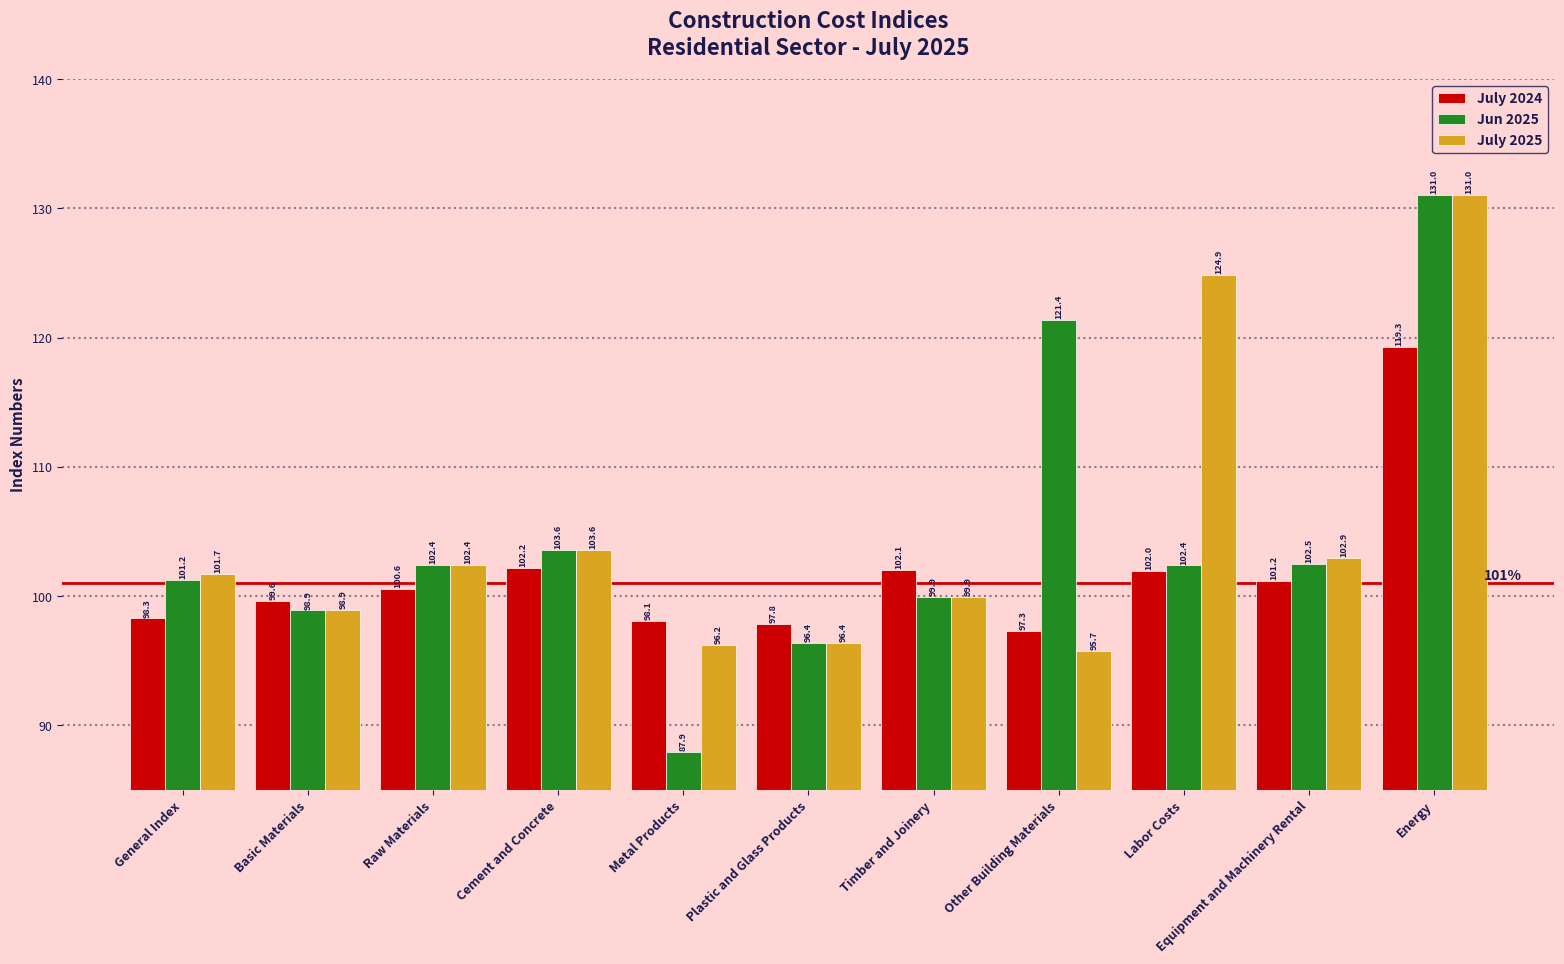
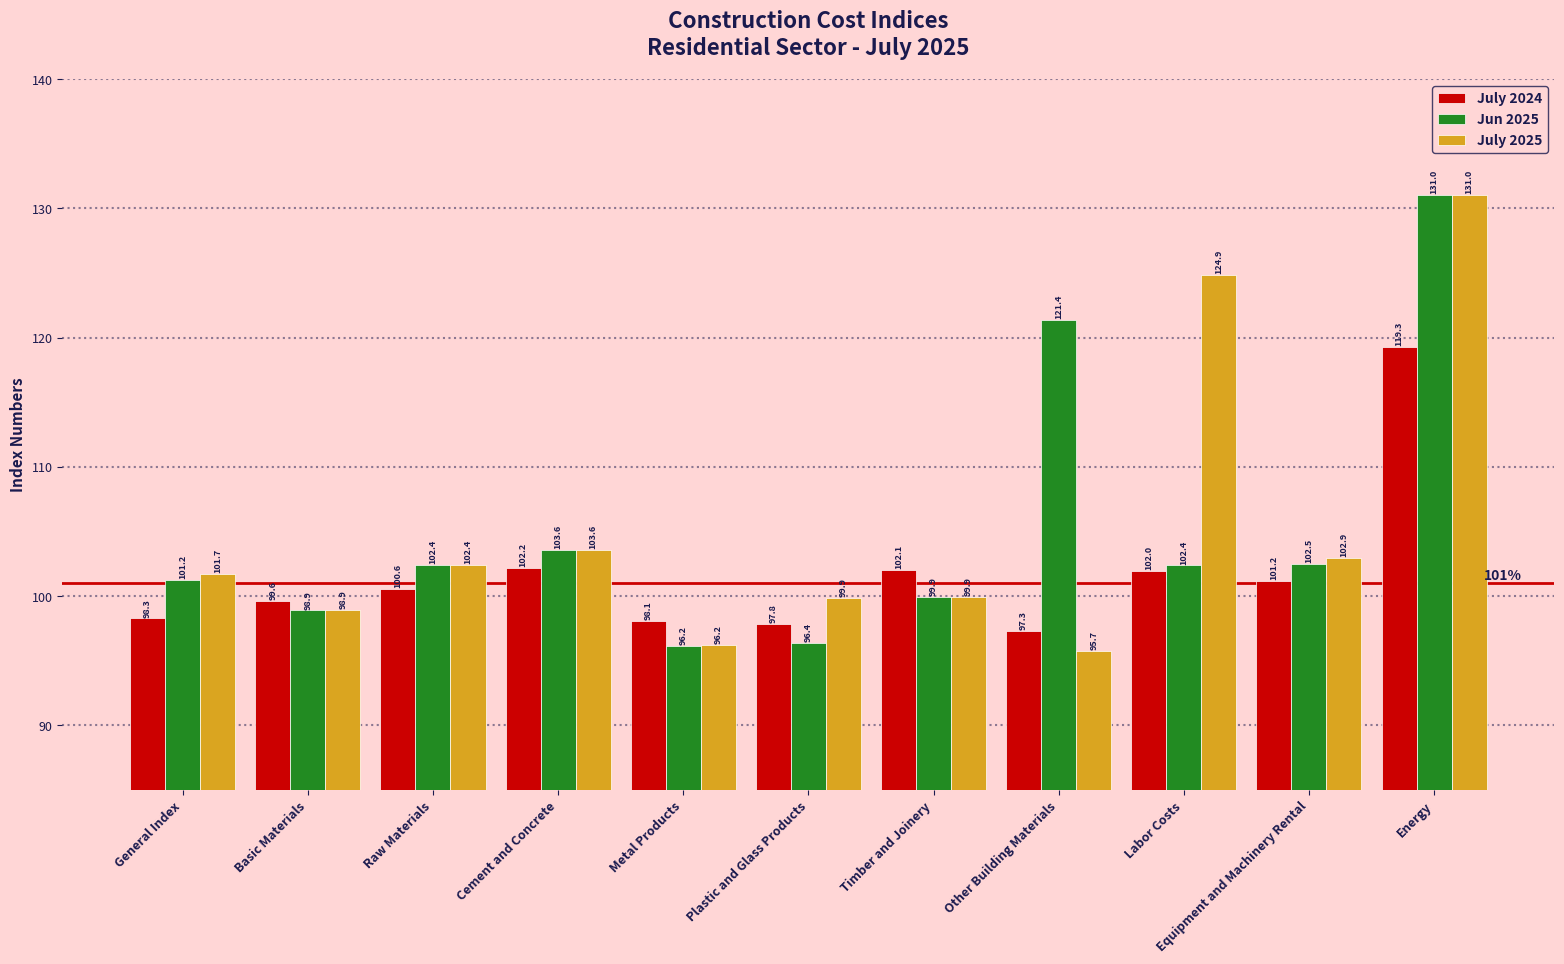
  {
    "July 2024": {
      "General Index": 98.3,
      "Basic Materials": 99.6,
      "Raw Materials": 100.6,
      "Cement and Concrete": 102.2,
      "Metal Products": 98.1,
      "Plastic and Glass Products": 97.8,
      "Timber and Joinery": 102.1,
      "Other Building Materials": 97.3,
      "Labor Costs": 102.0,
      "Equipment and Machinery Rental": 101.2,
      "Energy": 119.3
    },
    "Jun 2025": {
      "General Index": 101.2,
      "Basic Materials": 98.9,
      "Raw Materials": 102.4,
      "Cement and Concrete": 103.6,
-     "Metal Products": 87.9,
+     "Metal Products": 96.2,
      "Plastic and Glass Products": 96.4,
      "Timber and Joinery": 99.9,
      "Other Building Materials": 121.4,
      "Labor Costs": 102.4,
      "Equipment and Machinery Rental": 102.5,
      "Energy": 131.0
    },
    "July 2025": {
      "General Index": 101.7,
      "Basic Materials": 98.9,
      "Raw Materials": 102.4,
      "Cement and Concrete": 103.6,
      "Metal Products": 96.2,
-     "Plastic and Glass Products": 96.4,
+     "Plastic and Glass Products": 99.9,
      "Timber and Joinery": 99.9,
      "Other Building Materials": 95.7,
      "Labor Costs": 124.9,
      "Equipment and Machinery Rental": 102.9,
      "Energy": 131.0
    }
  }
